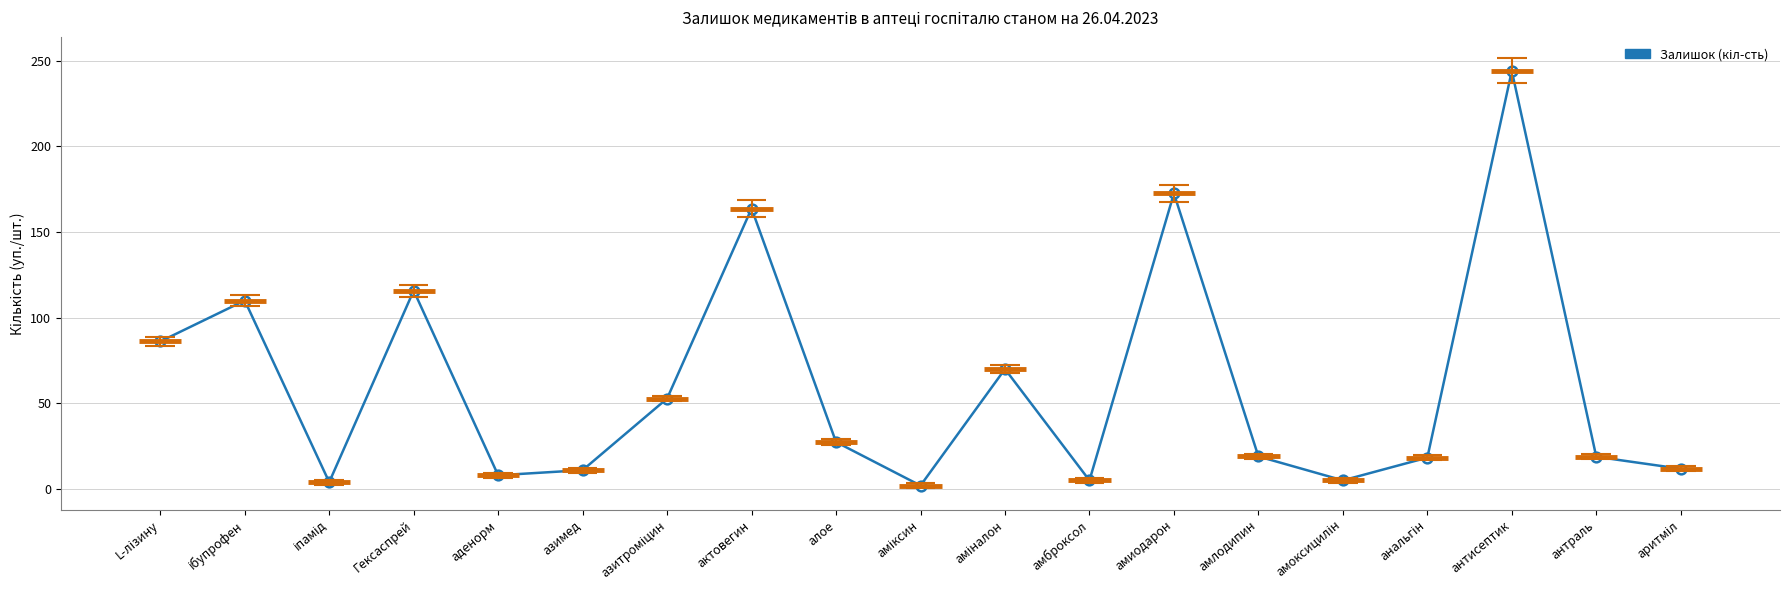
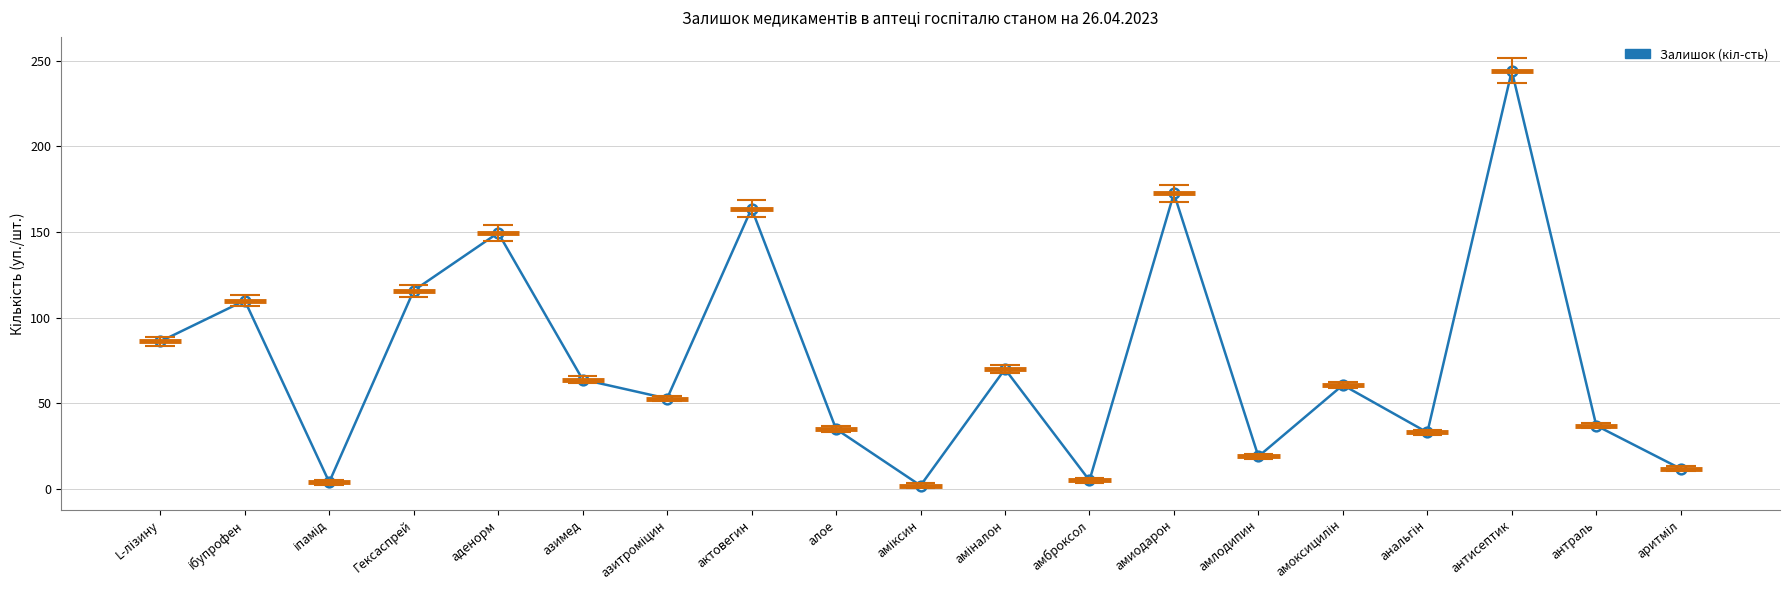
  {
    "L-лізину": 86,
    "ібупрофен": 110,
    "іпамід": 4,
    "Гексаспрей": 116,
-   "аденорм": 8,
-   "азимед": 11,
+   "аденорм": 150,
+   "азимед": 64,
    "азитроміцин": 53,
    "актовегин": 164,
-   "алое": 27,
+   "алое": 35,
    "аміксин": 2,
    "аміналон": 70,
    "амброксол": 5,
    "амиодарон": 173,
    "амлодипин": 19,
-   "амоксицилін": 5,
-   "анальгін": 18,
+   "амоксицилін": 61,
+   "анальгін": 33,
    "антисептик": 244,
-   "антраль": 19,
+   "антраль": 37,
    "аритміл": 12
  }
